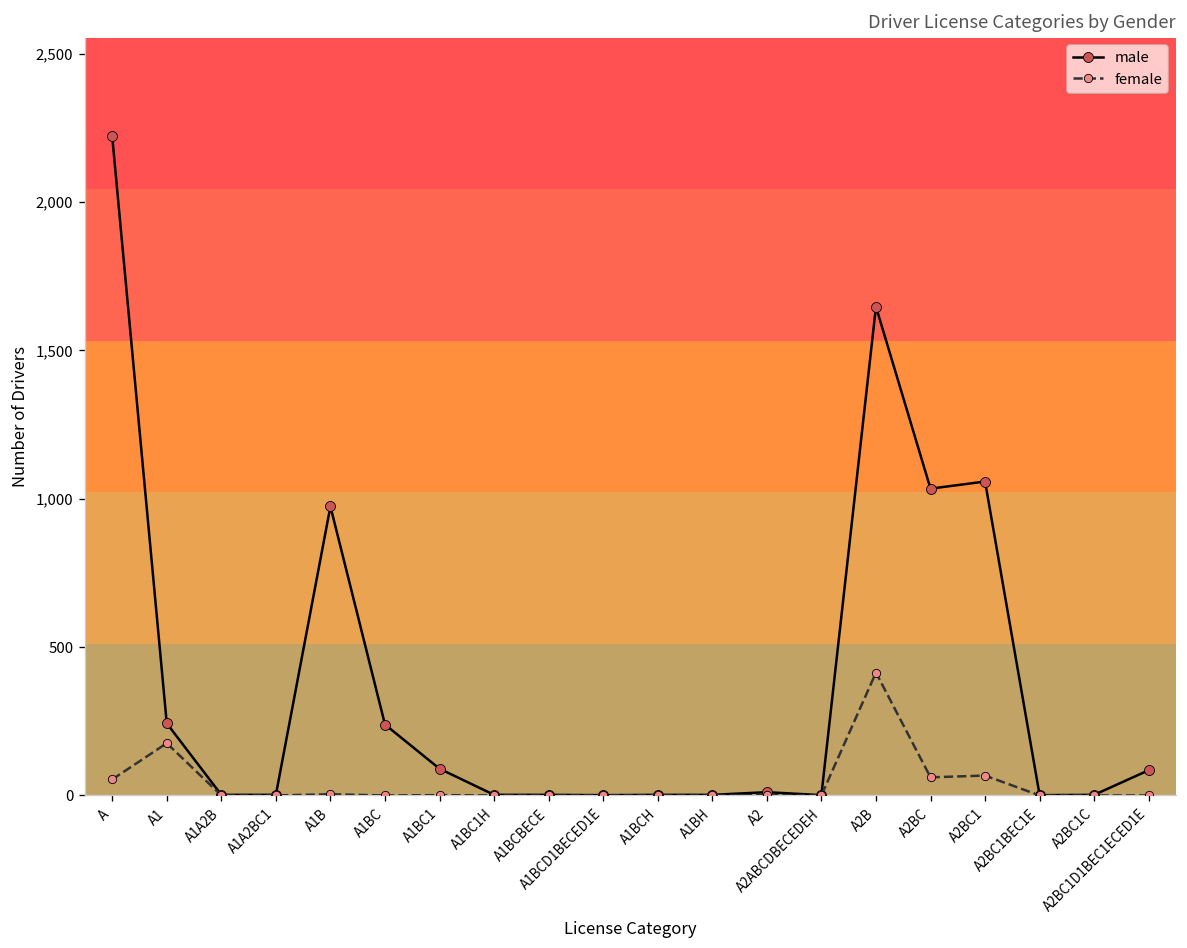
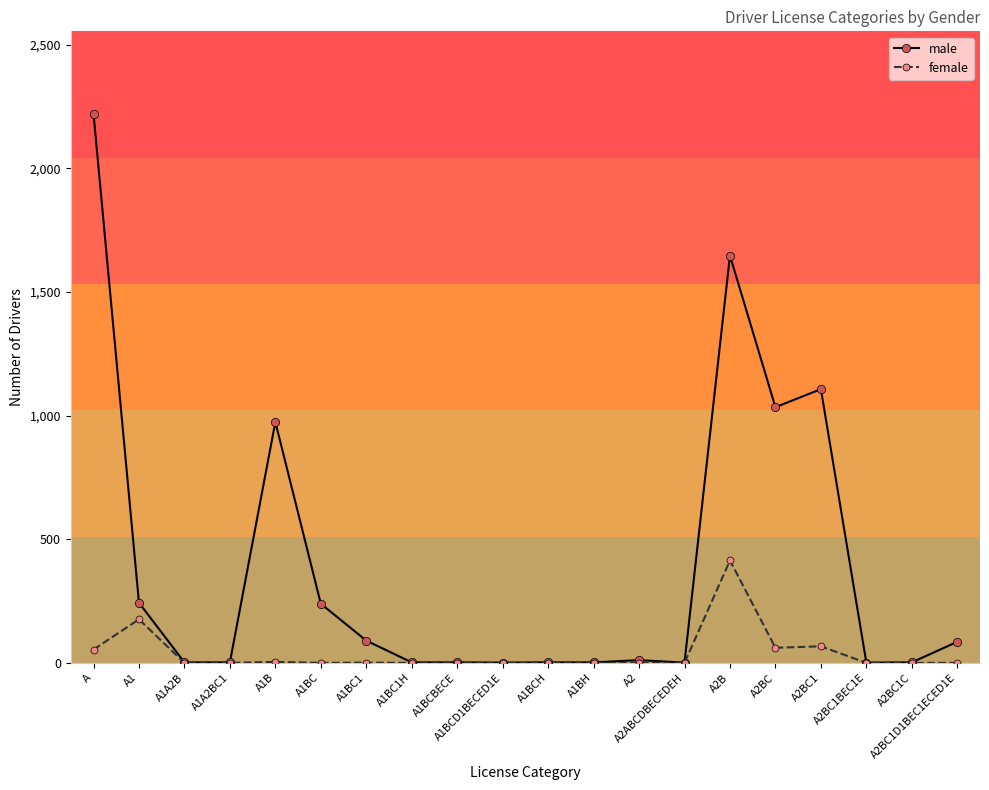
  {
    "male": {
      "A": "2,220",
      "A1": "240",
      "A1B": "970",
      "A1BC": "240",
      "A1BC1": "90",
      "A2B": "1,650",
      "A2BC": "1,030",
-     "A2BC1": "1,060",
+     "A2BC1": "1,110",
      "A2BC1D1BEC1ECED1E": "90"
    },
    "female": {
      "A": "50",
      "A1": "180",
      "A1B": "0",
      "A1BC": "0",
      "A1BC1": "0",
      "A2B": "410",
      "A2BC": "60",
      "A2BC1": "70",
      "A2BC1D1BEC1ECED1E": "0"
    }
  }
